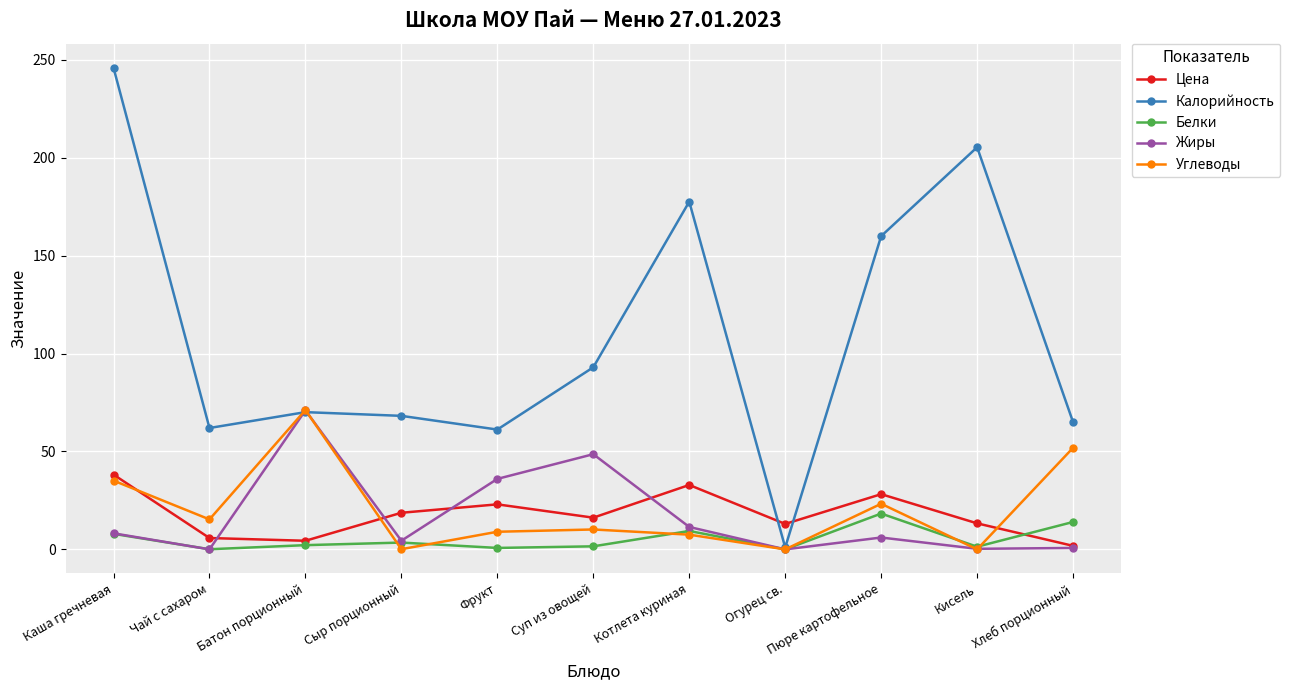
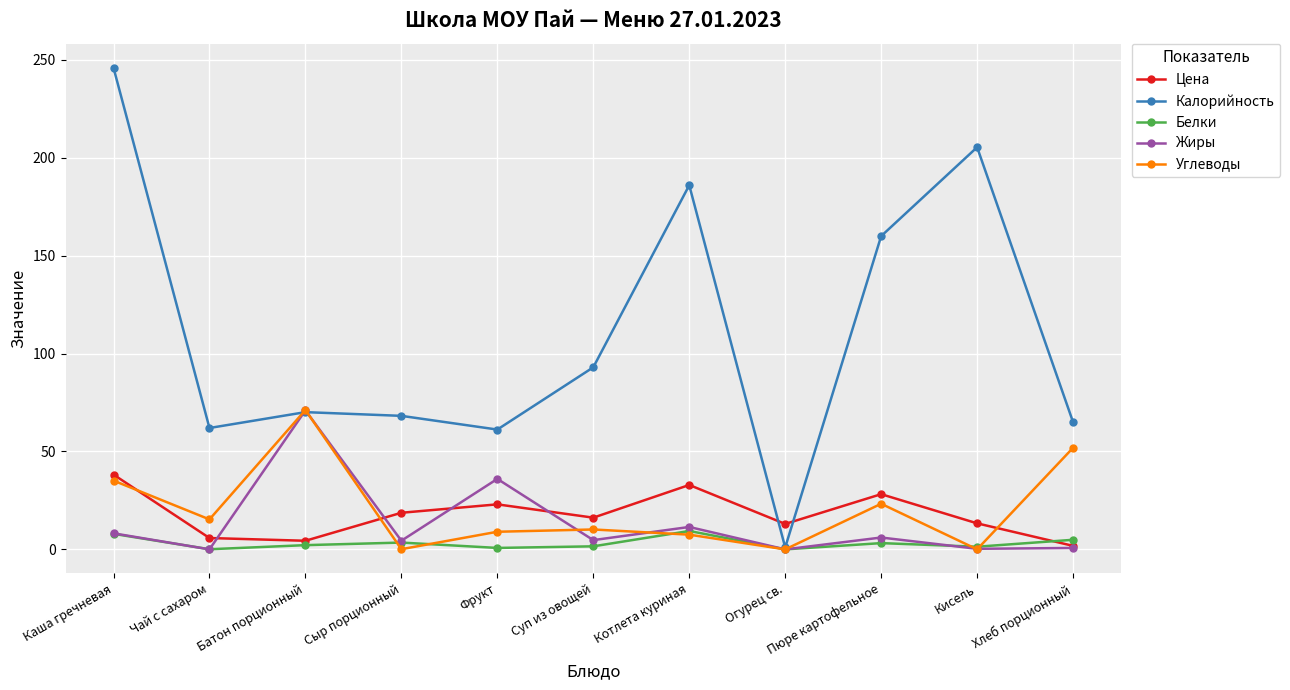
  {
    "Цена": {
      "Каша гречневая": 38,
      "Чай с сахаром": 6,
      "Батон порционный": 4,
      "Сыр порционный": 19,
      "Фрукт": 23,
      "Суп из овощей": 16,
      "Котлета куриная": 33,
      "Огурец св.": 13,
      "Пюре картофельное": 28,
      "Кисель": 13
    },
    "Калорийность": {
      "Каша гречневая": 246,
      "Чай с сахаром": 62,
      "Сыр порционный": 68,
      "Фрукт": 61,
      "Суп из овощей": 93,
-     "Котлета куриная": 178,
+     "Котлета куриная": 186,
      "Пюре картофельное": 160,
      "Кисель": 205,
      "Хлеб порционный": 65
    },
    "Белки": {
      "Батон порционный": 2,
      "Фрукт": 1,
      "Суп из овощей": 2,
      "Котлета куриная": 9,
-     "Пюре картофельное": 18,
-     "Хлеб порционный": 14
+     "Пюре картофельное": 3,
+     "Хлеб порционный": 5
    },
    "Жиры": {
      "Фрукт": 36,
-     "Суп из овощей": 49,
+     "Суп из овощей": 5,
      "Котлета куриная": 11,
      "Пюре картофельное": 6
    },
    "Углеводы": {
      "Каша гречневая": 35,
      "Чай с сахаром": 15,
      "Сыр порционный": 0,
      "Фрукт": 9,
      "Суп из овощей": 10,
      "Котлета куриная": 8,
      "Пюре картофельное": 23,
      "Хлеб порционный": 52
    }
  }
